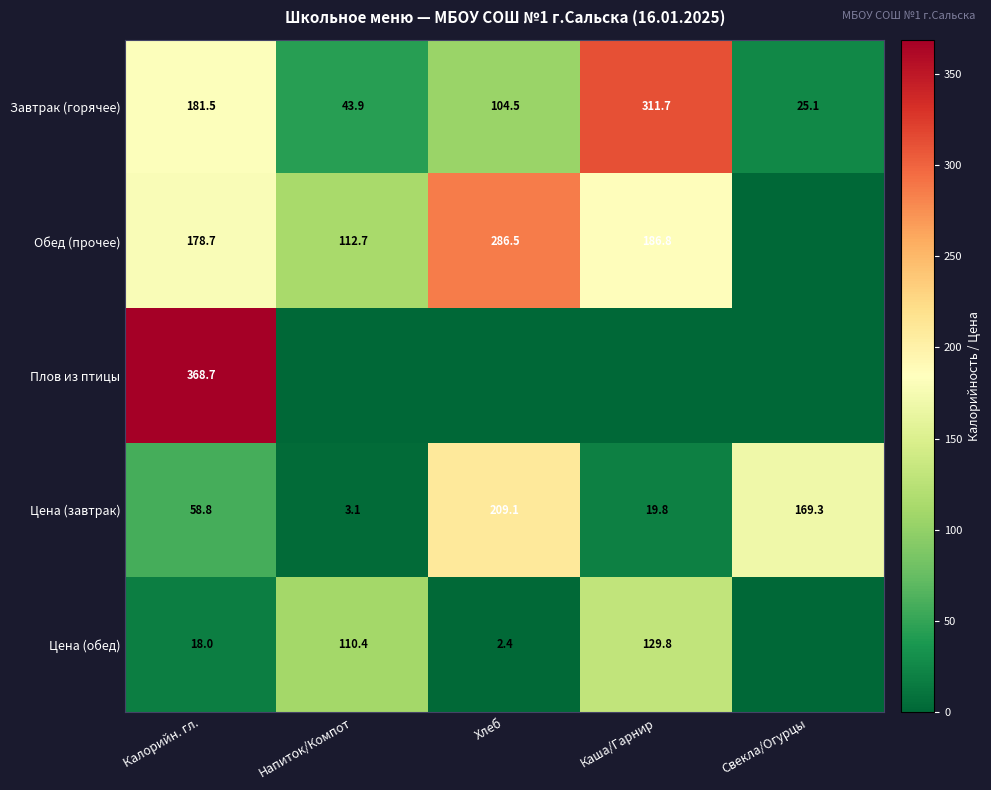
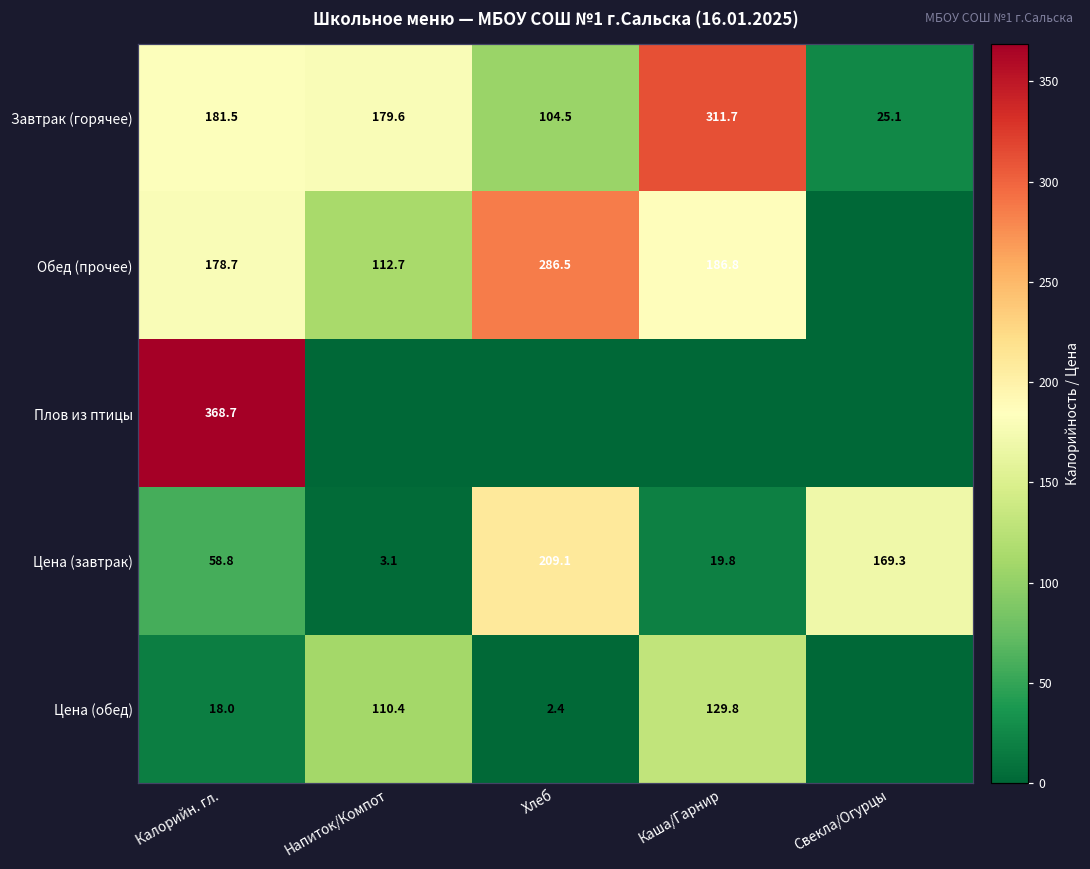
  {
    "Завтрак (горячее)": {
      "Калорийн. гл.": 181.5,
-     "Напиток/Компот": 43.9,
+     "Напиток/Компот": 179.6,
      "Хлеб": 104.5,
      "Каша/Гарнир": 311.7,
      "Свекла/Огурцы": 25.1
    },
    "Обед (прочее)": {
      "Калорийн. гл.": 178.7,
      "Напиток/Компот": 112.7,
      "Хлеб": 286.5,
      "Каша/Гарнир": 186.8
    },
    "Плов из птицы": {
      "Калорийн. гл.": 368.7
    },
    "Цена (завтрак)": {
      "Калорийн. гл.": 58.8,
      "Напиток/Компот": 3.1,
      "Хлеб": 209.1,
      "Каша/Гарнир": 19.8,
      "Свекла/Огурцы": 169.3
    },
    "Цена (обед)": {
      "Калорийн. гл.": 18.0,
      "Напиток/Компот": 110.4,
      "Хлеб": 2.4,
      "Каша/Гарнир": 129.8
    }
  }
